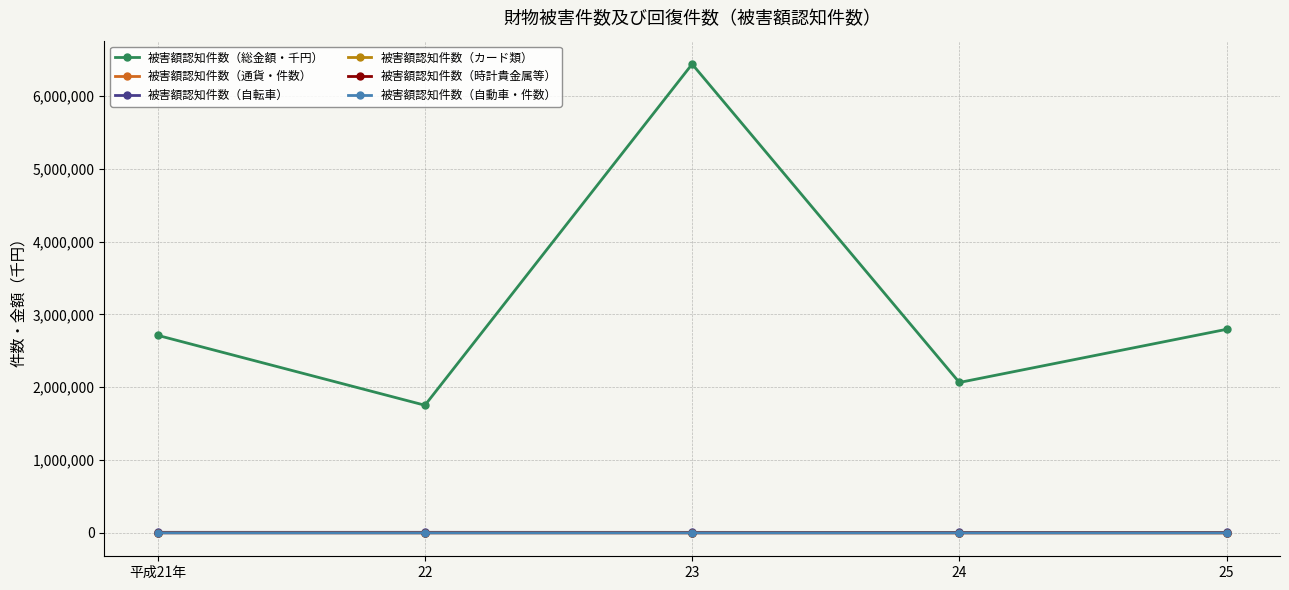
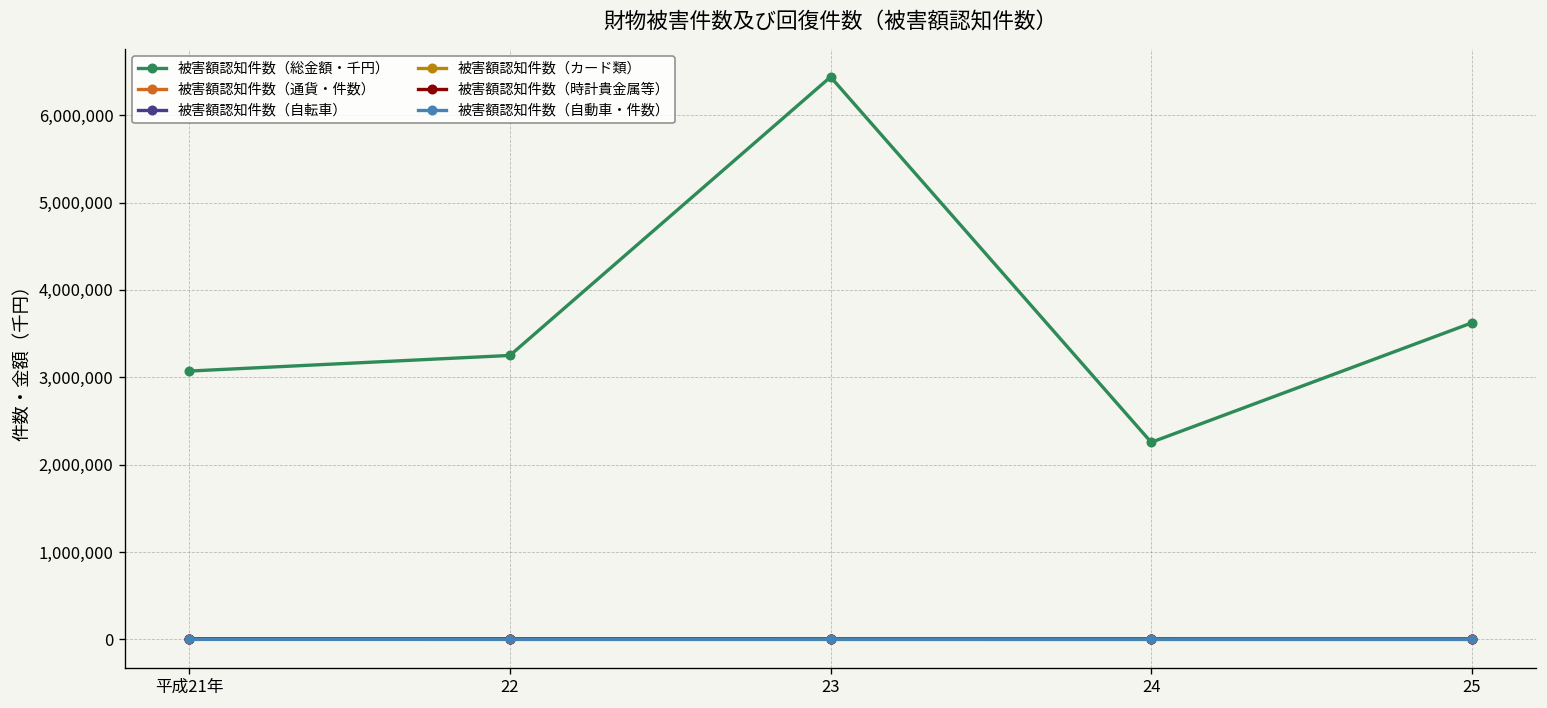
  {
    "被害額認知件数（総金額・千円）": {
-     "平成21年": "2,700,000",
-     "22": "1,800,000",
+     "平成21年": "3,100,000",
+     "22": "3,300,000",
      "23": "6,400,000",
-     "24": "2,100,000",
-     "25": "2,800,000"
+     "24": "2,300,000",
+     "25": "3,600,000"
    }
  }
